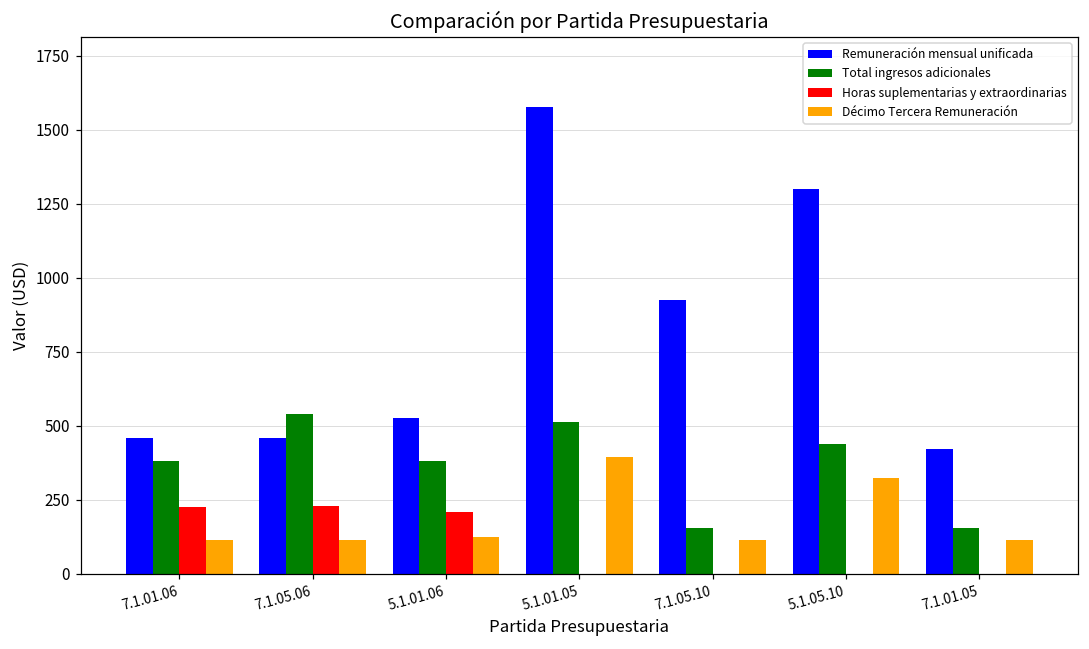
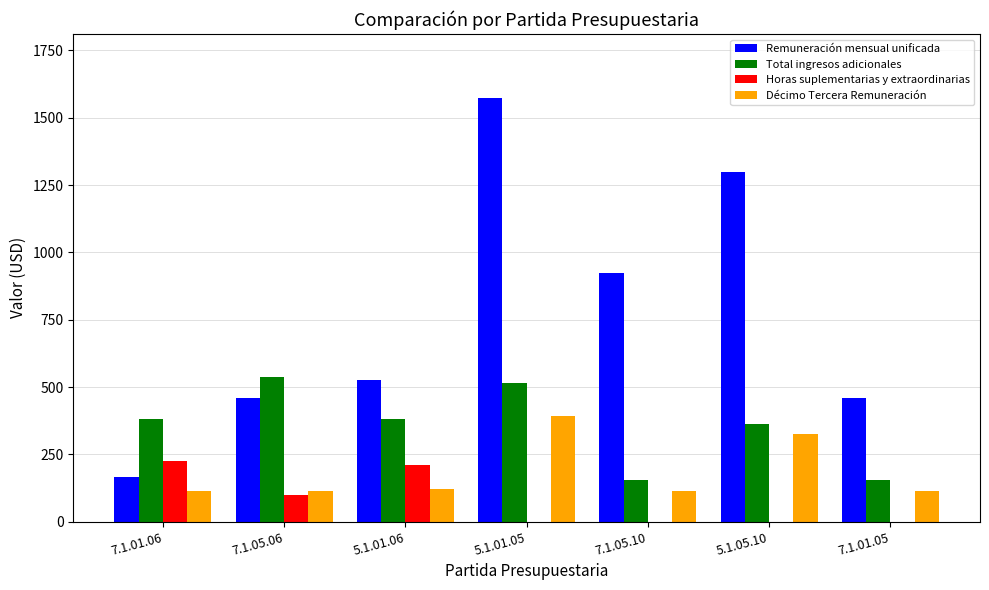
  {
    "Remuneración mensual unificada": {
-     "7.1.01.06": 460,
+     "7.1.01.06": 170,
      "7.1.05.06": 460,
      "5.1.01.06": 530,
      "5.1.01.05": 1580,
      "7.1.05.10": 930,
      "5.1.05.10": 1300,
-     "7.1.01.05": 420
+     "7.1.01.05": 460
    },
    "Total ingresos adicionales": {
      "7.1.01.06": 380,
      "7.1.05.06": 540,
      "5.1.01.06": 380,
      "5.1.01.05": 510,
      "7.1.05.10": 150,
-     "5.1.05.10": 440,
+     "5.1.05.10": 360,
      "7.1.01.05": 150
    },
    "Horas suplementarias y extraordinarias": {
      "7.1.01.06": 230,
-     "7.1.05.06": 230,
+     "7.1.05.06": 100,
      "5.1.01.06": 210,
      "5.1.01.05": 0,
      "7.1.05.10": 0,
      "5.1.05.10": 0,
      "7.1.01.05": 0
    },
    "Décimo Tercera Remuneración": {
      "7.1.01.06": 120,
      "7.1.05.06": 120,
      "5.1.01.06": 120,
      "5.1.01.05": 390,
      "7.1.05.10": 120,
      "5.1.05.10": 330,
      "7.1.01.05": 120
    }
  }
